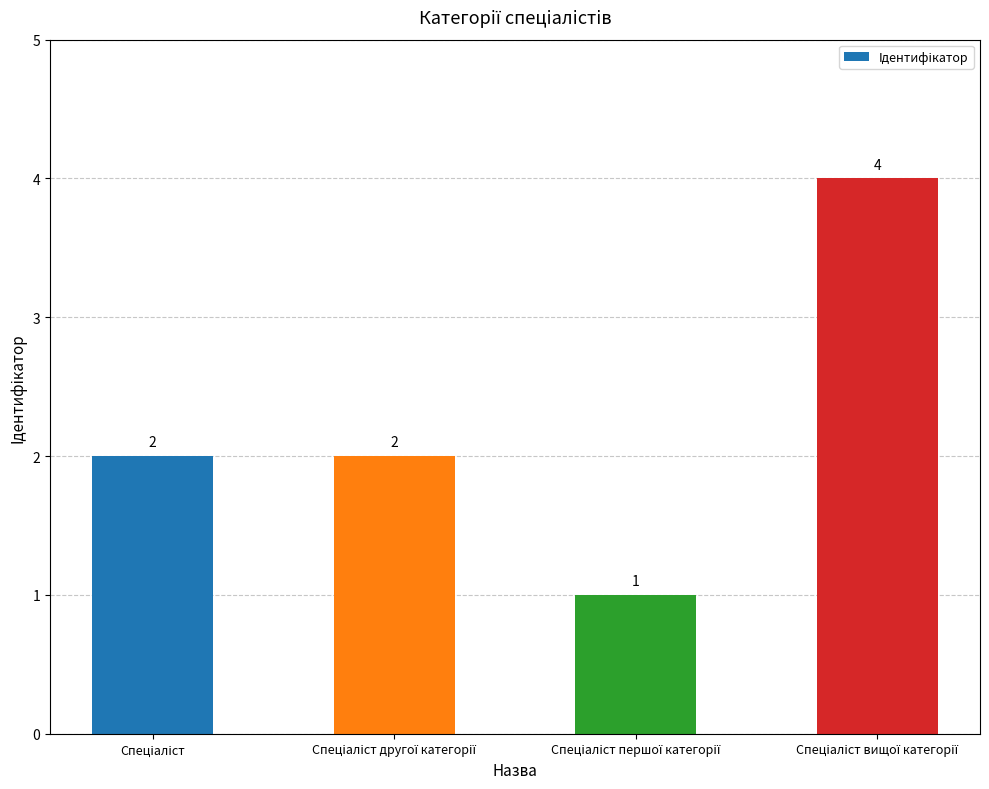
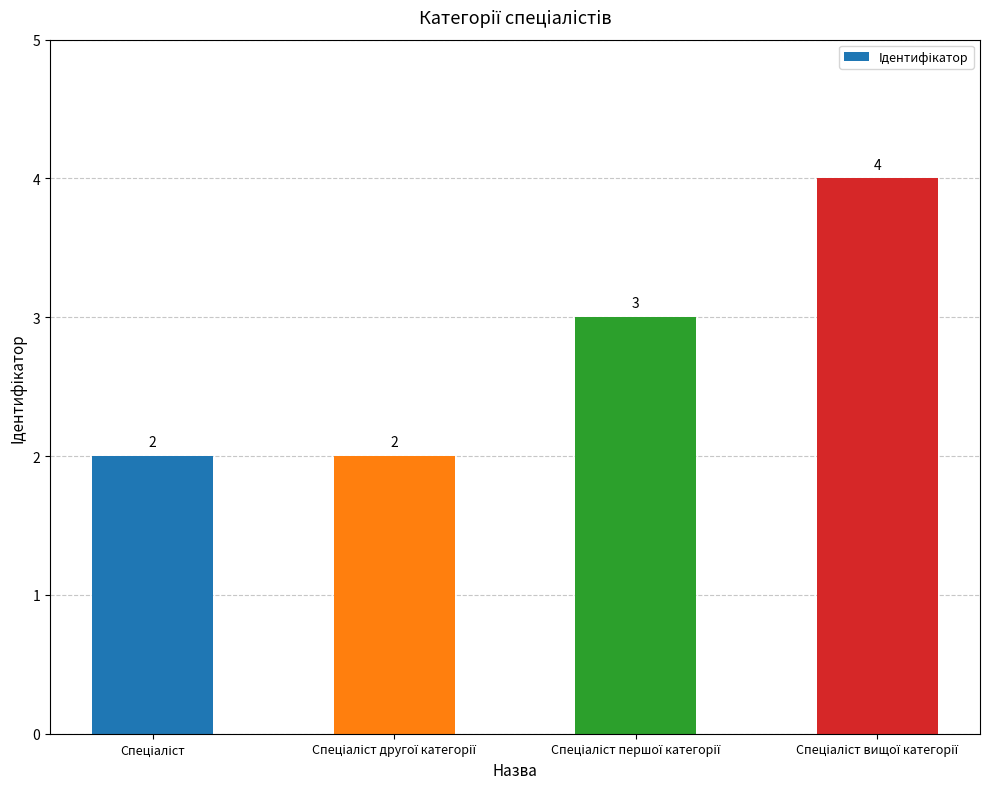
  {
    "Спеціаліст": 2,
    "Спеціаліст другої категорії": 2,
-   "Спеціаліст першої категорії": 1,
+   "Спеціаліст першої категорії": 3,
    "Спеціаліст вищої категорії": 4
  }
